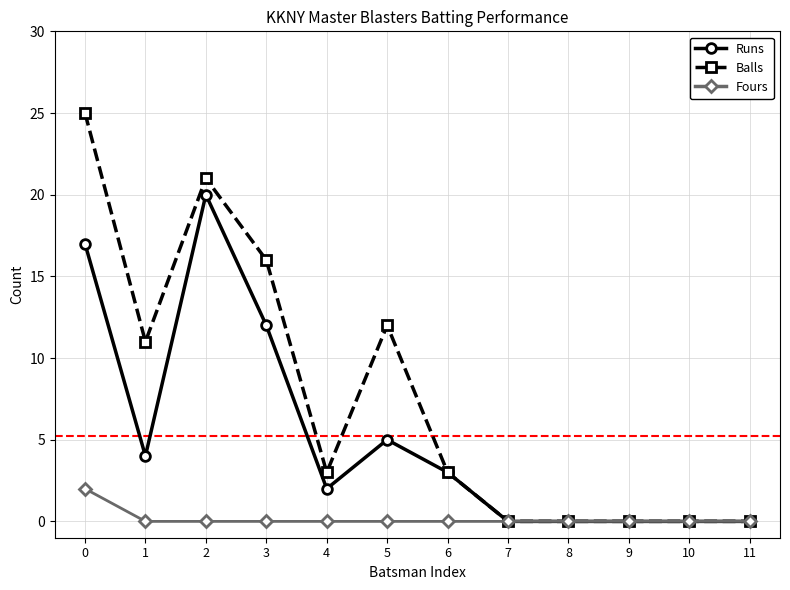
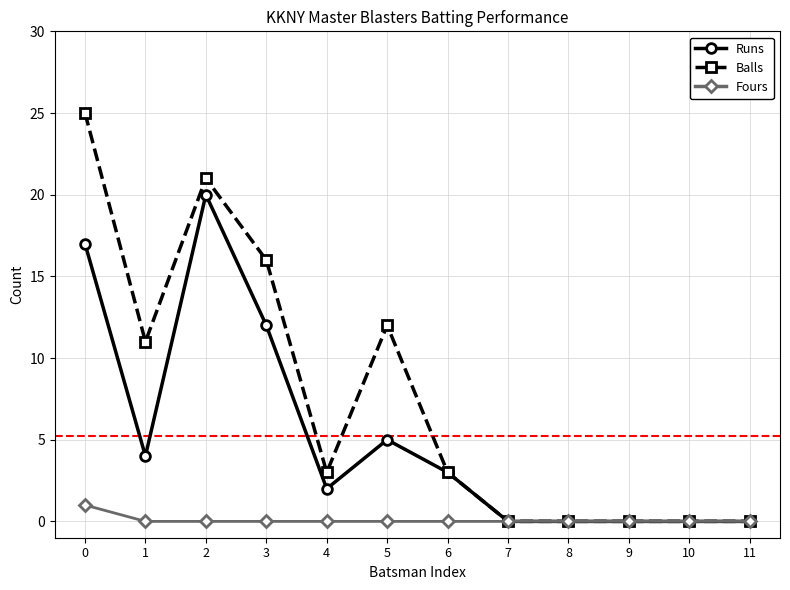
  {
    "Fours": {
-     "0": 2,
+     "0": 1,
      "1": 0,
      "2": 0,
      "3": 0,
      "4": 0,
      "5": 0,
      "6": 0
    }
  }
